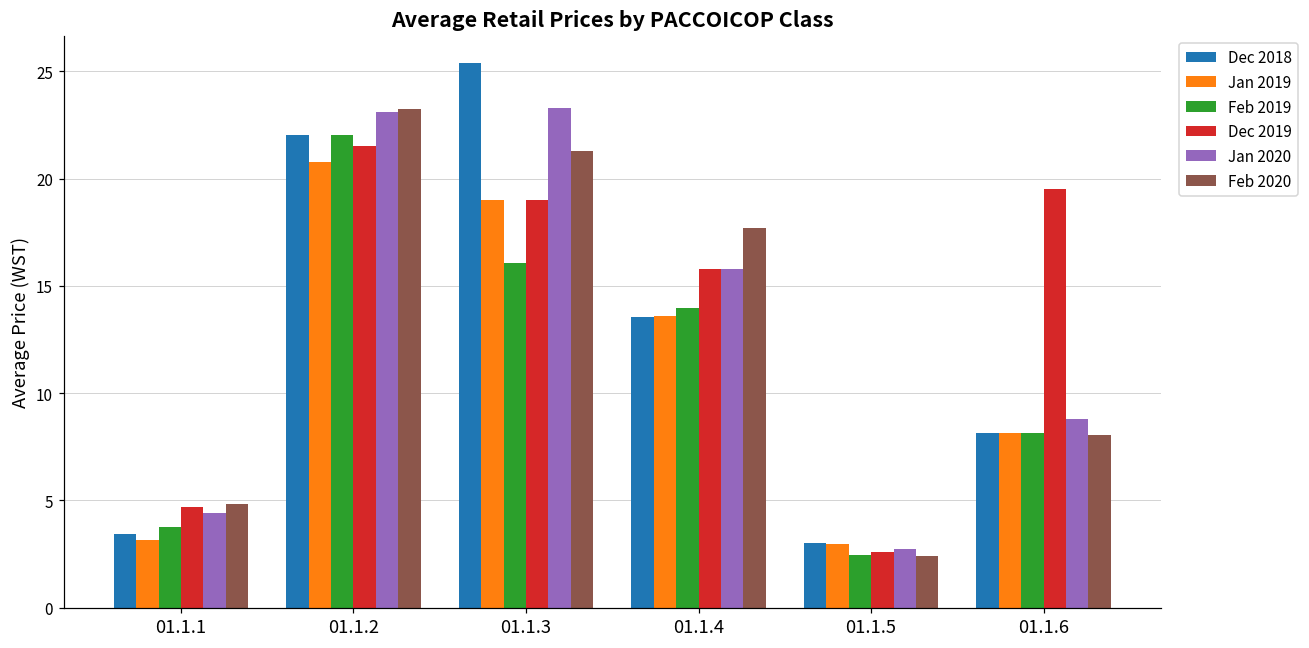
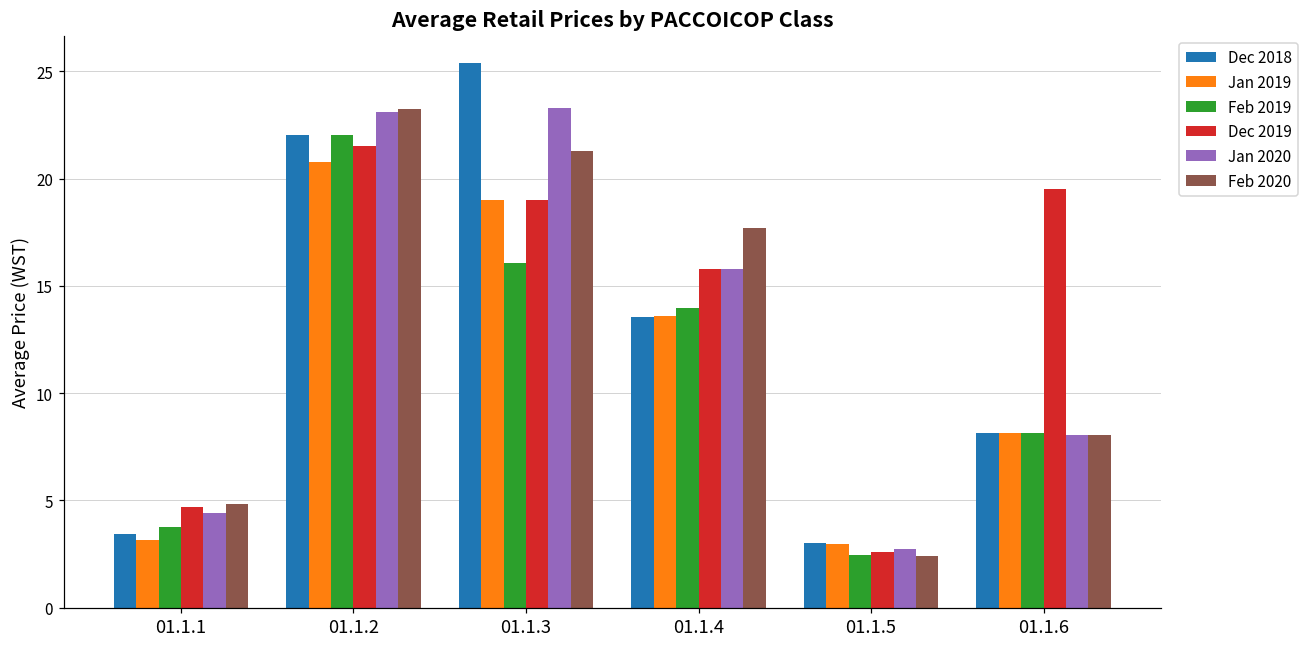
  {
    "Dec 2018": {
      "01.1.1": 3.4,
      "01.1.2": 22.0,
      "01.1.3": 25.4,
      "01.1.4": 13.5,
      "01.1.5": 3.0,
      "01.1.6": 8.2
    },
    "Jan 2019": {
      "01.1.1": 3.1,
      "01.1.2": 20.8,
      "01.1.3": 19.0,
      "01.1.4": 13.6,
      "01.1.5": 3.0,
      "01.1.6": 8.1
    },
    "Feb 2019": {
      "01.1.1": 3.7,
      "01.1.2": 22.0,
      "01.1.3": 16.1,
      "01.1.4": 14.0,
      "01.1.5": 2.4,
      "01.1.6": 8.1
    },
    "Dec 2019": {
      "01.1.1": 4.7,
      "01.1.2": 21.5,
      "01.1.3": 19.0,
      "01.1.4": 15.8,
      "01.1.5": 2.6,
      "01.1.6": 19.5
    },
    "Jan 2020": {
      "01.1.1": 4.4,
      "01.1.2": 23.1,
      "01.1.3": 23.3,
      "01.1.4": 15.8,
      "01.1.5": 2.7,
-     "01.1.6": 8.8
+     "01.1.6": 8.0
    },
    "Feb 2020": {
      "01.1.1": 4.8,
      "01.1.2": 23.2,
      "01.1.3": 21.3,
      "01.1.4": 17.7,
      "01.1.5": 2.4,
      "01.1.6": 8.0
    }
  }
